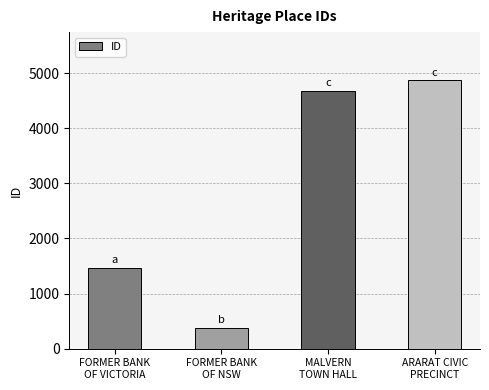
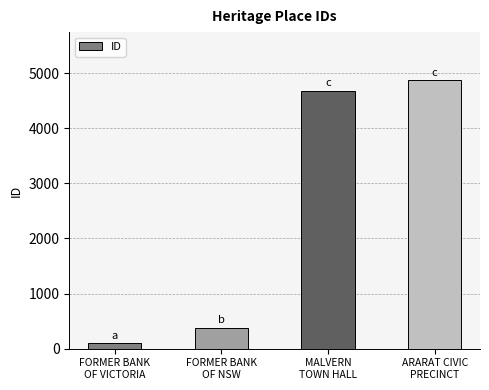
  {
-   "FORMER BANK OF VICTORIA": 1500,
+   "FORMER BANK OF VICTORIA": 100,
    "FORMER BANK OF NSW": 400,
    "MALVERN TOWN HALL": 4700,
    "ARARAT CIVIC PRECINCT": 4900
  }
